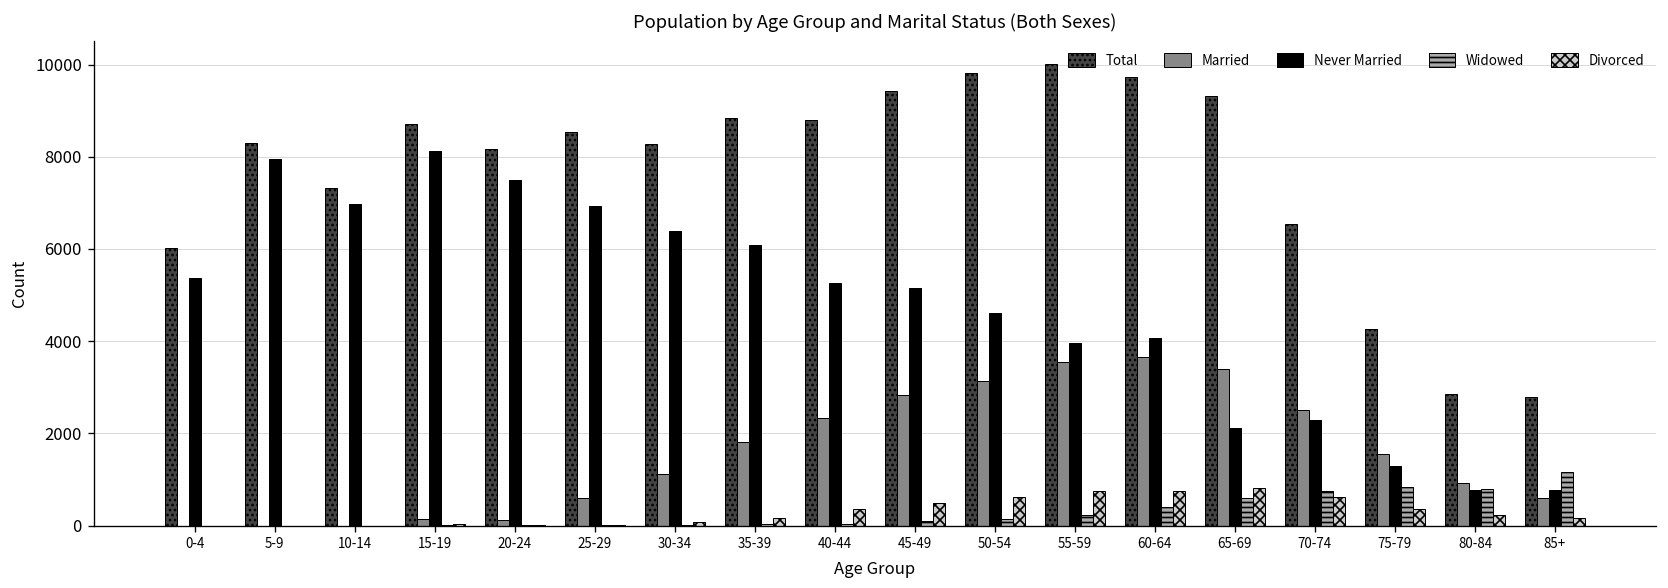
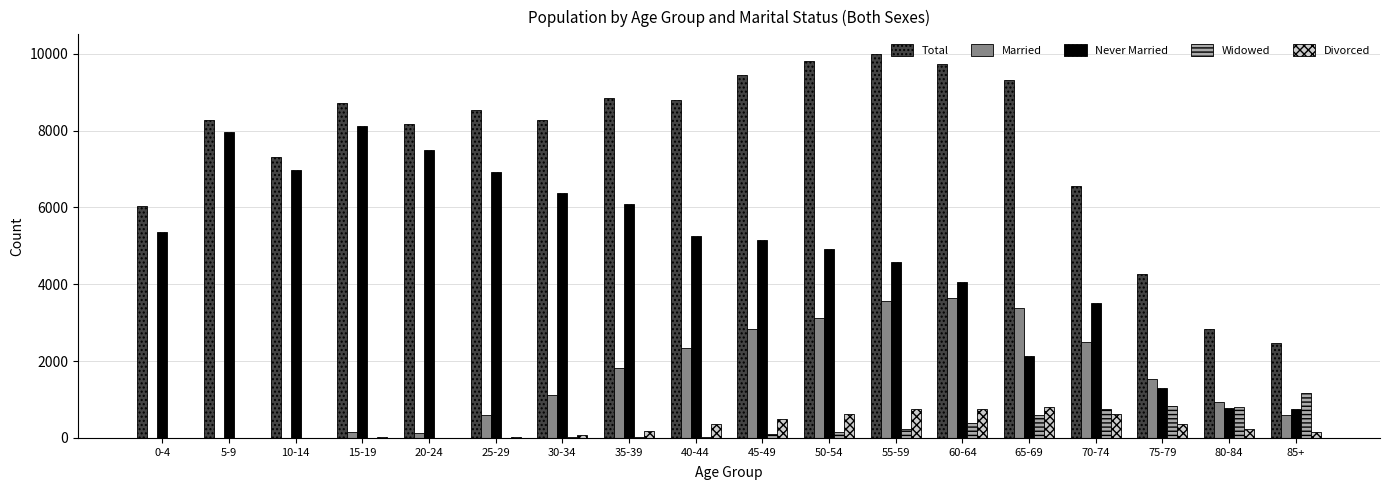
  {
    "Total": {
      "0-4": 6000,
      "5-9": 8300,
      "10-14": 7300,
      "15-19": 8700,
      "20-24": 8200,
      "25-29": 8500,
      "30-34": 8300,
      "35-39": 8800,
      "40-44": 8800,
      "45-49": 9400,
      "50-54": 9800,
      "55-59": 10000,
      "60-64": 9700,
      "65-69": 9300,
      "70-74": 6600,
      "75-79": 4300,
      "80-84": 2800,
-     "85+": 2800
+     "85+": 2500
    },
    "Never Married": {
      "0-4": 5400,
      "5-9": 8000,
      "10-14": 7000,
      "15-19": 8100,
      "20-24": 7500,
      "25-29": 6900,
      "30-34": 6400,
      "35-39": 6100,
      "40-44": 5300,
      "45-49": 5200,
-     "50-54": 4600,
-     "55-59": 4000,
+     "50-54": 4900,
+     "55-59": 4600,
      "60-64": 4100,
      "65-69": 2100,
-     "70-74": 2300,
+     "70-74": 3500,
      "75-79": 1300,
      "80-84": 800,
      "85+": 800
    }
  }
